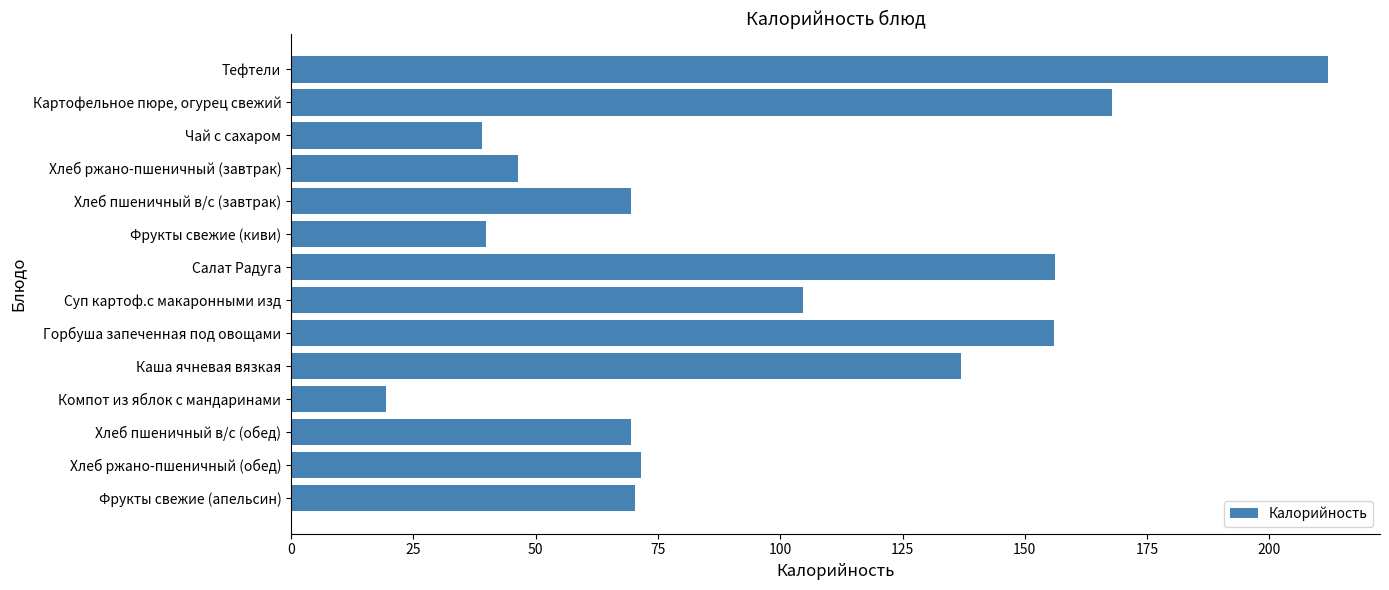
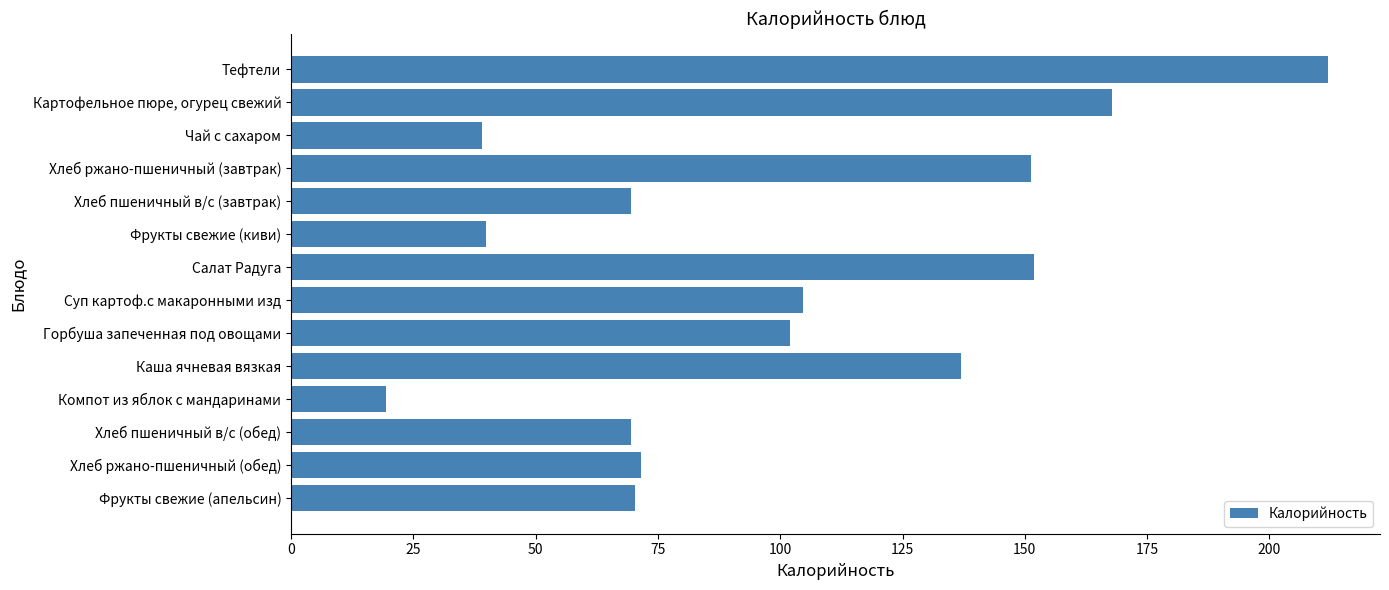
  {
    "Тефтели": 212,
    "Картофельное пюре, огурец свежий": 168,
    "Чай с сахаром": 39,
-   "Хлеб ржано-пшеничный (завтрак)": 46,
+   "Хлеб ржано-пшеничный (завтрак)": 151,
    "Хлеб пшеничный в/с (завтрак)": 69,
    "Фрукты свежие (киви)": 40,
-   "Салат Радуга": 156,
+   "Салат Радуга": 152,
    "Суп картоф.с макаронными изд": 105,
-   "Горбуша запеченная под овощами": 156,
+   "Горбуша запеченная под овощами": 102,
    "Каша ячневая вязкая": 137,
    "Компот из яблок с мандаринами": 20,
    "Хлеб пшеничный в/с (обед)": 69,
    "Хлеб ржано-пшеничный (обед)": 72,
    "Фрукты свежие (апельсин)": 70
  }
